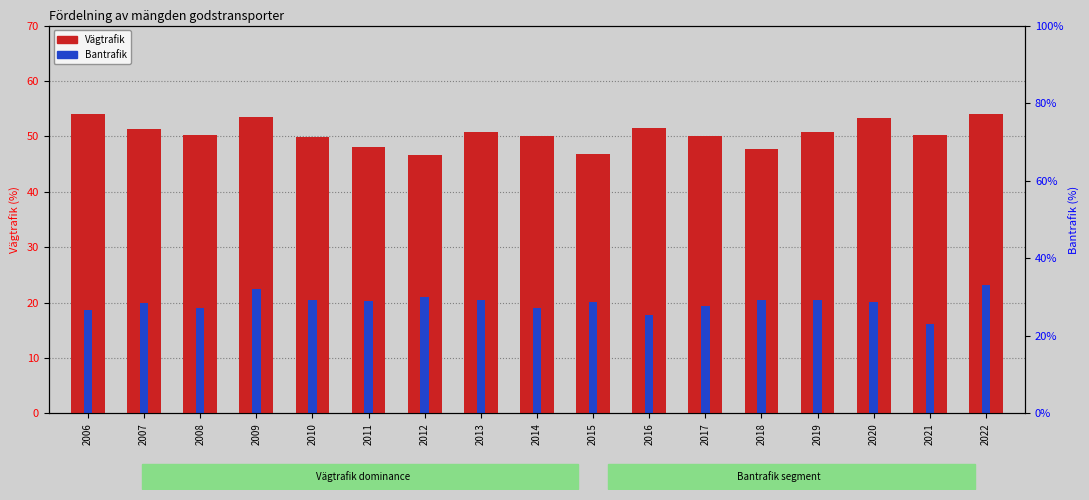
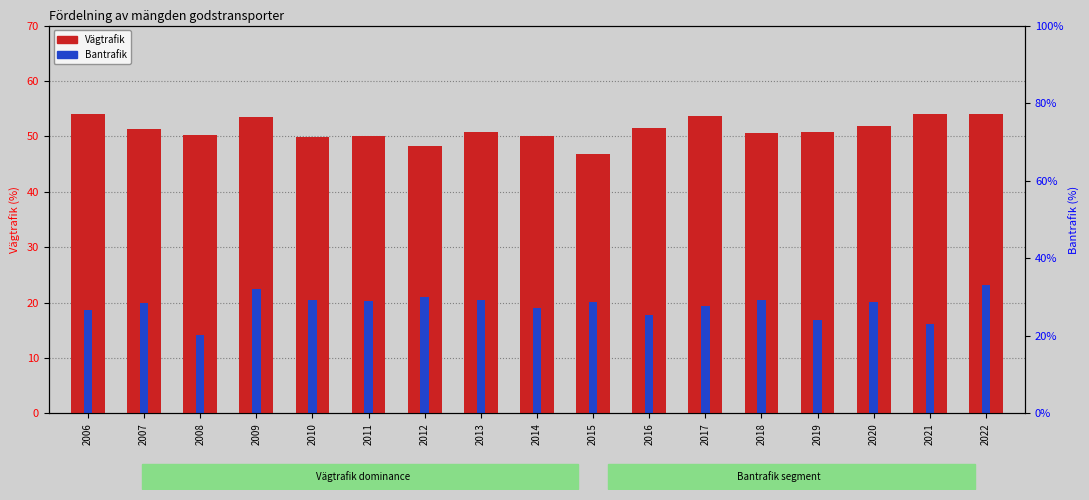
  {
    "Vägtrafik": {
      "2006": 54,
      "2007": 51,
      "2008": 50,
      "2009": 53,
      "2010": 50,
-     "2011": 48,
-     "2012": 47,
+     "2011": 50,
+     "2012": 48,
      "2013": 51,
      "2014": 50,
      "2015": 47,
      "2016": 51,
-     "2017": 50,
-     "2018": 48,
+     "2017": 54,
+     "2018": 51,
      "2019": 51,
-     "2020": 53,
-     "2021": 50,
+     "2020": 52,
+     "2021": 54,
      "2022": 54
    },
    "Bantrafik": {
-     "2008": 19,
-     "2019": 20
+     "2008": 14,
+     "2019": 17
    }
  }
